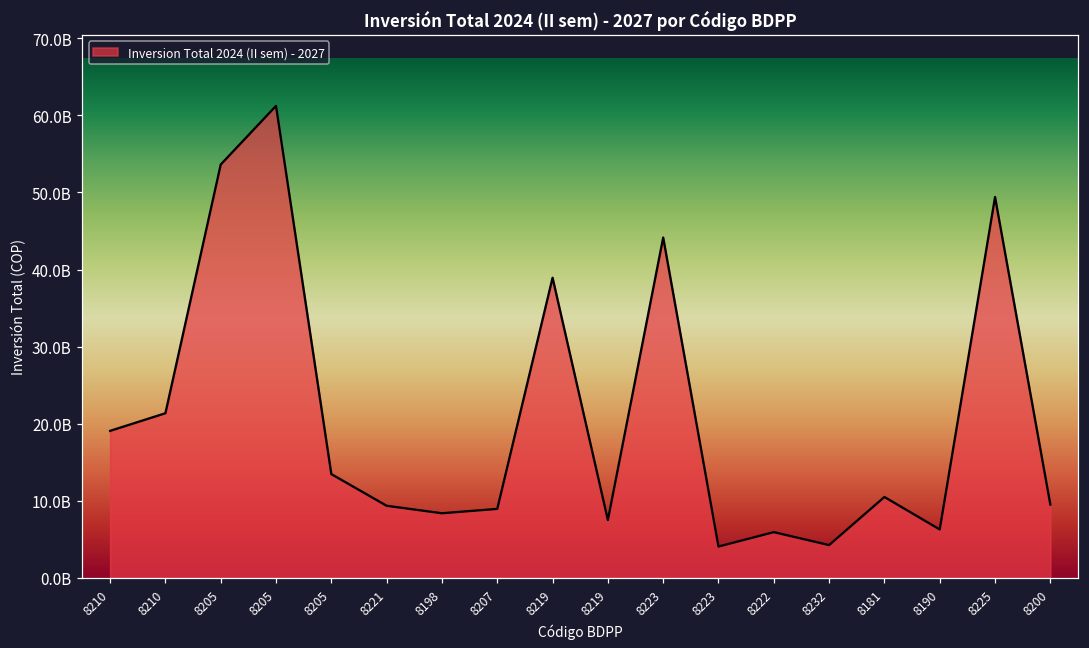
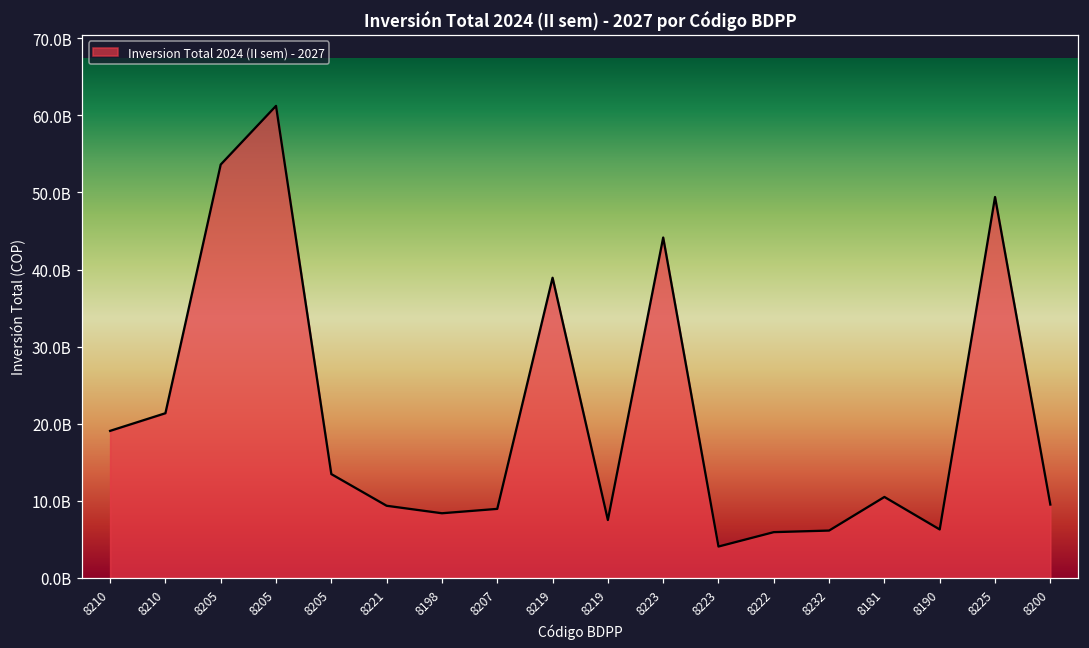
  {
    "8221": 9000000000,
    "8198": 8000000000,
    "8207": 9000000000,
    "8222": 6000000000,
-   "8232": 4000000000,
+   "8232": 6000000000,
    "8181": 10000000000,
    "8190": 6000000000,
    "8225": 49000000000,
    "8200": 9000000000
  }
